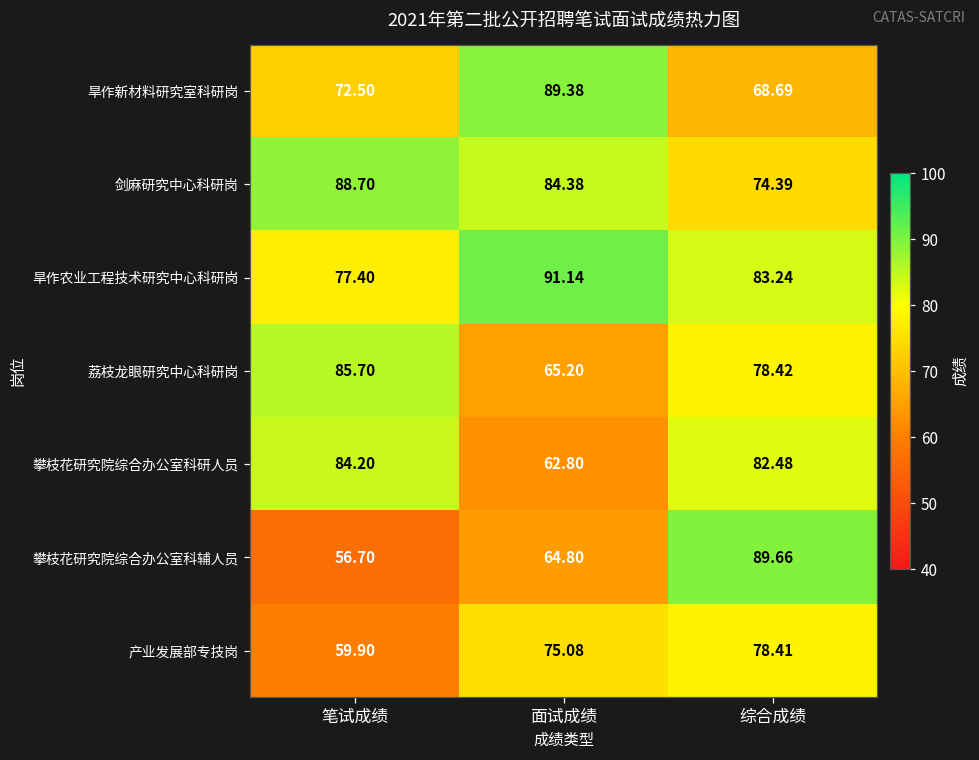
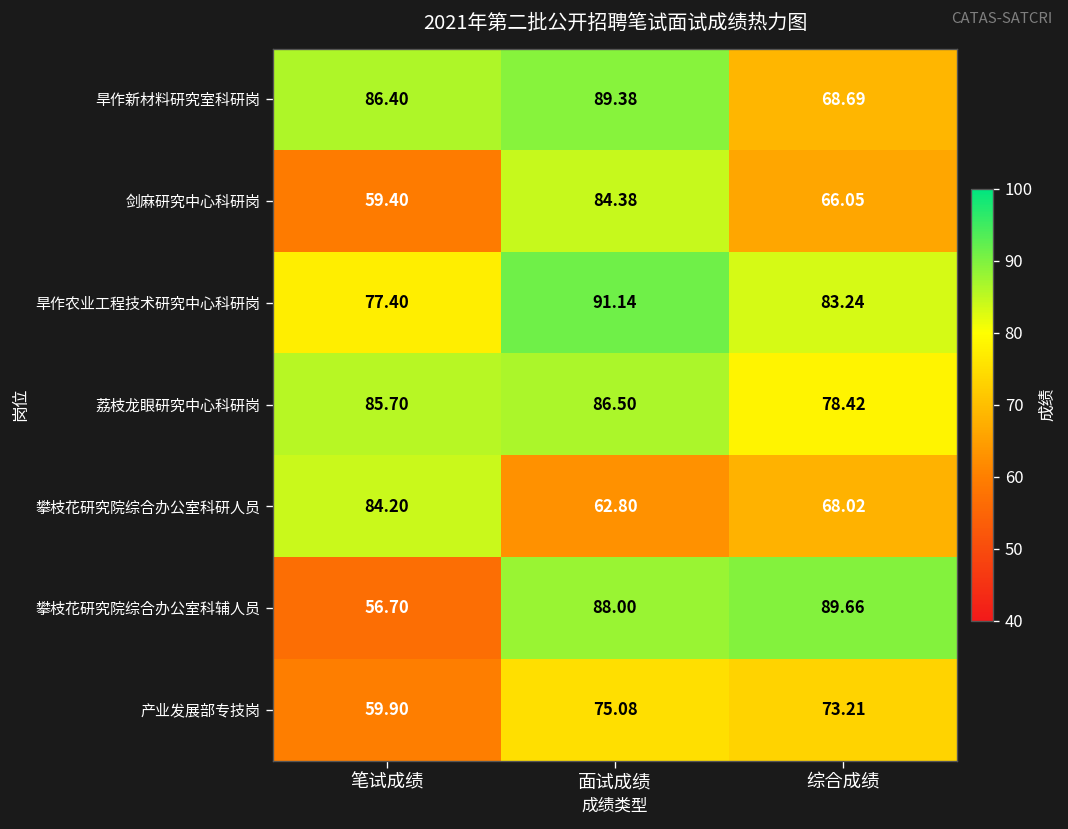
  {
    "旱作新材料研究室科研岗": {
-     "笔试成绩": 72.50,
+     "笔试成绩": 86.40,
      "面试成绩": 89.38,
      "综合成绩": 68.69
    },
    "剑麻研究中心科研岗": {
-     "笔试成绩": 88.70,
+     "笔试成绩": 59.40,
      "面试成绩": 84.38,
-     "综合成绩": 74.39
+     "综合成绩": 66.05
    },
    "旱作农业工程技术研究中心科研岗": {
      "笔试成绩": 77.40,
      "面试成绩": 91.14,
      "综合成绩": 83.24
    },
    "荔枝龙眼研究中心科研岗": {
      "笔试成绩": 85.70,
-     "面试成绩": 65.20,
+     "面试成绩": 86.50,
      "综合成绩": 78.42
    },
    "攀枝花研究院综合办公室科研人员": {
      "笔试成绩": 84.20,
      "面试成绩": 62.80,
-     "综合成绩": 82.48
+     "综合成绩": 68.02
    },
    "攀枝花研究院综合办公室科辅人员": {
      "笔试成绩": 56.70,
-     "面试成绩": 64.80,
+     "面试成绩": 88.00,
      "综合成绩": 89.66
    },
    "产业发展部专技岗": {
      "笔试成绩": 59.90,
      "面试成绩": 75.08,
-     "综合成绩": 78.41
+     "综合成绩": 73.21
    }
  }
